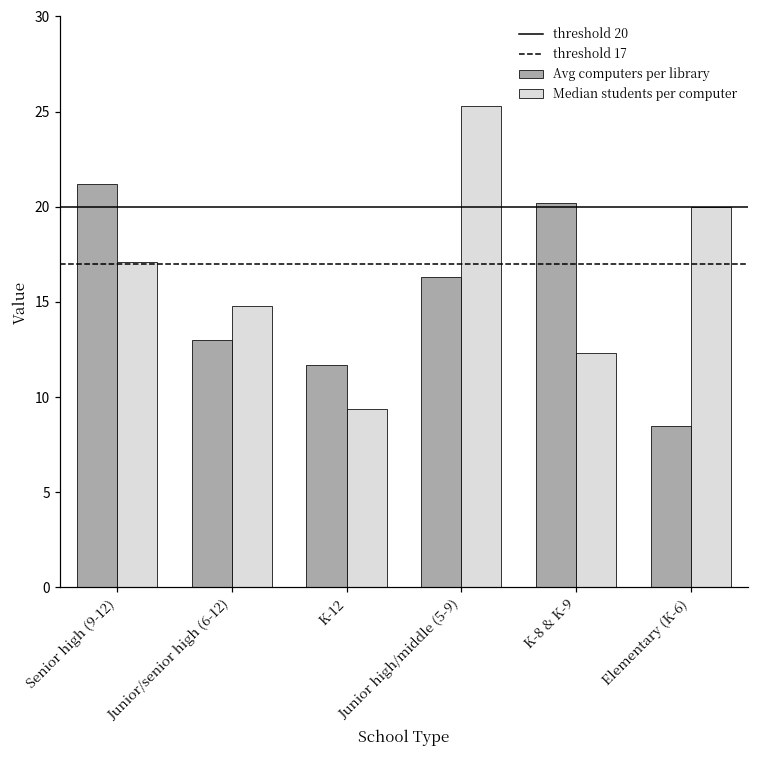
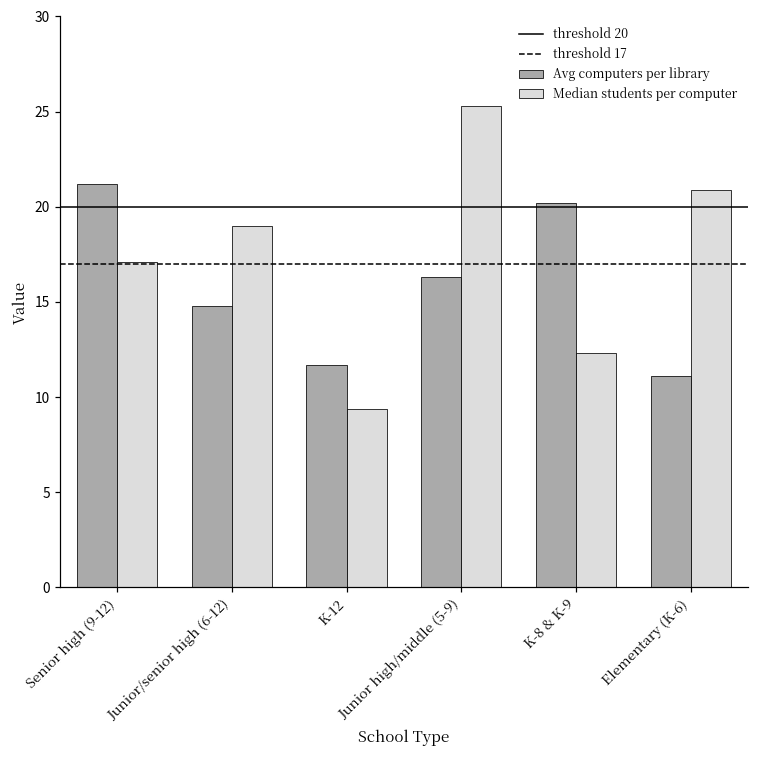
  {
    "Avg computers per library": {
      "Senior high (9-12)": 21.2,
-     "Junior/senior high (6-12)": 13.0,
+     "Junior/senior high (6-12)": 14.8,
      "K-12": 11.7,
      "Junior high/middle (5-9)": 16.3,
      "K-8 & K-9": 20.2,
-     "Elementary (K-6)": 8.5
+     "Elementary (K-6)": 11.1
    },
    "Median students per computer": {
      "Senior high (9-12)": 17.1,
-     "Junior/senior high (6-12)": 14.8,
+     "Junior/senior high (6-12)": 19.0,
      "K-12": 9.4,
      "Junior high/middle (5-9)": 25.3,
      "K-8 & K-9": 12.3,
-     "Elementary (K-6)": 20.0
+     "Elementary (K-6)": 20.9
    }
  }
